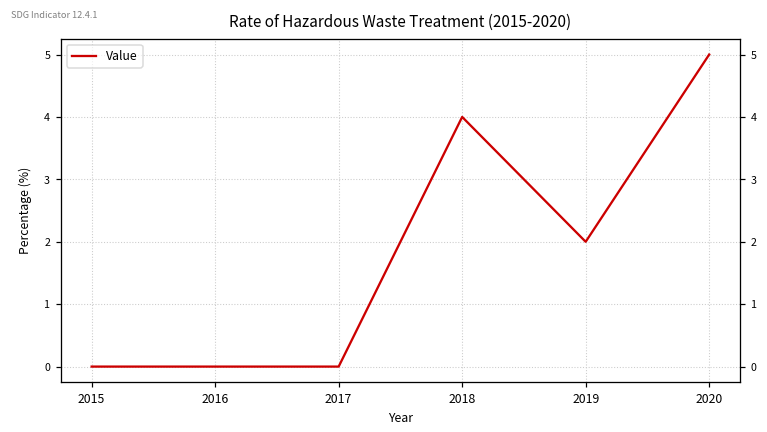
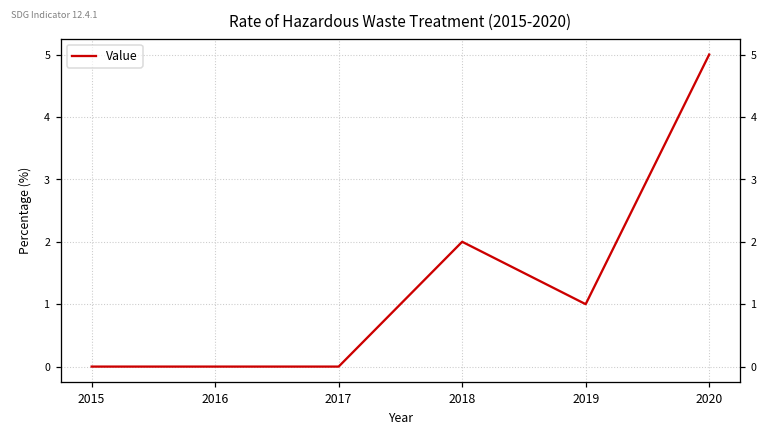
  {
    "2015": 0,
    "2016": 0,
    "2017": 0,
-   "2018": 4,
-   "2019": 2,
+   "2018": 2,
+   "2019": 1,
    "2020": 5
  }
